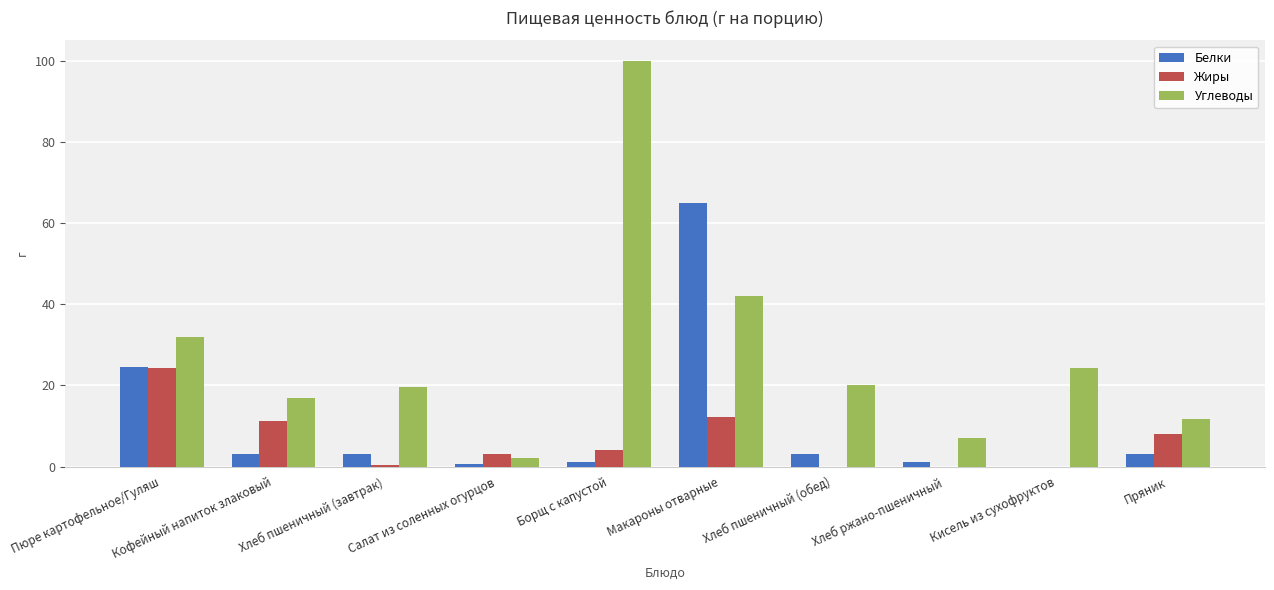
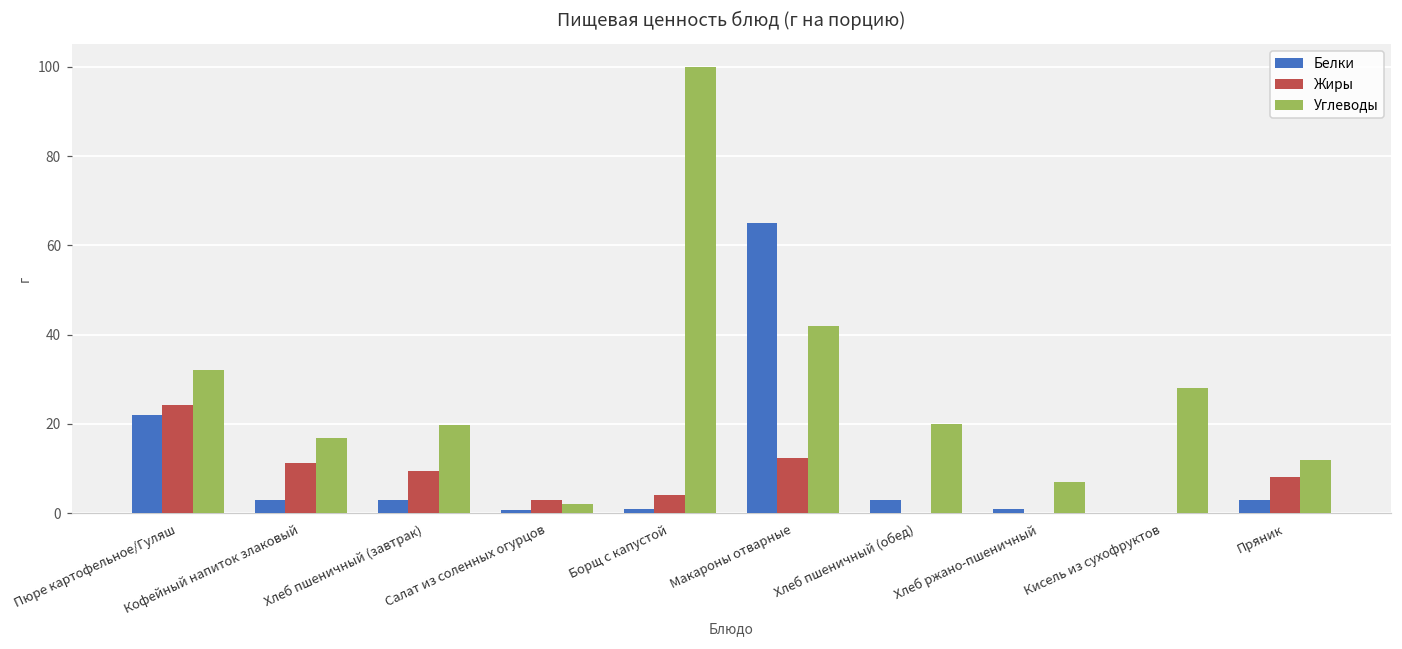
  {
    "Белки": {
-     "Пюре картофельное/Гуляш": 24,
+     "Пюре картофельное/Гуляш": 22,
      "Кофейный напиток злаковый": 3,
      "Хлеб пшеничный (завтрак)": 3,
      "Салат из соленных огурцов": 1,
      "Борщ с капустой": 1,
      "Макароны отварные": 65,
      "Хлеб пшеничный (обед)": 3,
      "Хлеб ржано-пшеничный": 1,
      "Кисель из сухофруктов": 0,
      "Пряник": 3
    },
    "Жиры": {
      "Пюре картофельное/Гуляш": 24,
      "Кофейный напиток злаковый": 11,
-     "Хлеб пшеничный (завтрак)": 0,
+     "Хлеб пшеничный (завтрак)": 9,
      "Салат из соленных огурцов": 3,
      "Борщ с капустой": 4,
      "Макароны отварные": 12,
      "Хлеб пшеничный (обед)": 0,
      "Хлеб ржано-пшеничный": 0,
      "Кисель из сухофруктов": 0,
      "Пряник": 8
    },
    "Углеводы": {
      "Пюре картофельное/Гуляш": 32,
      "Кофейный напиток злаковый": 17,
      "Хлеб пшеничный (завтрак)": 20,
      "Салат из соленных огурцов": 2,
      "Борщ с капустой": 100,
      "Макароны отварные": 42,
      "Хлеб пшеничный (обед)": 20,
      "Хлеб ржано-пшеничный": 7,
-     "Кисель из сухофруктов": 24,
+     "Кисель из сухофруктов": 28,
      "Пряник": 12
    }
  }
